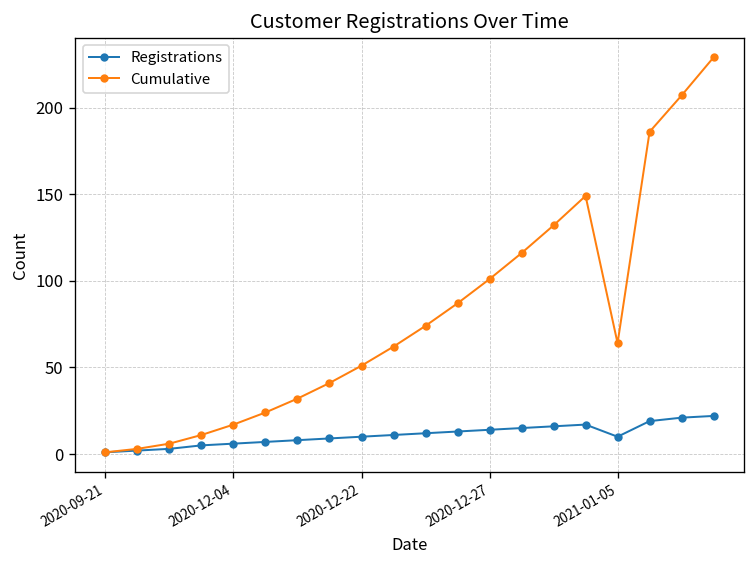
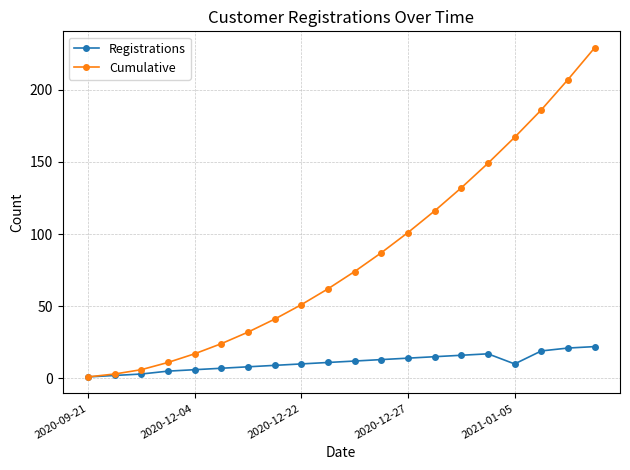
  {
    "Registrations": {
      "2021-01-05": 10
    },
    "Cumulative": {
-     "2021-01-05": 64
+     "2021-01-05": 167
    }
  }
